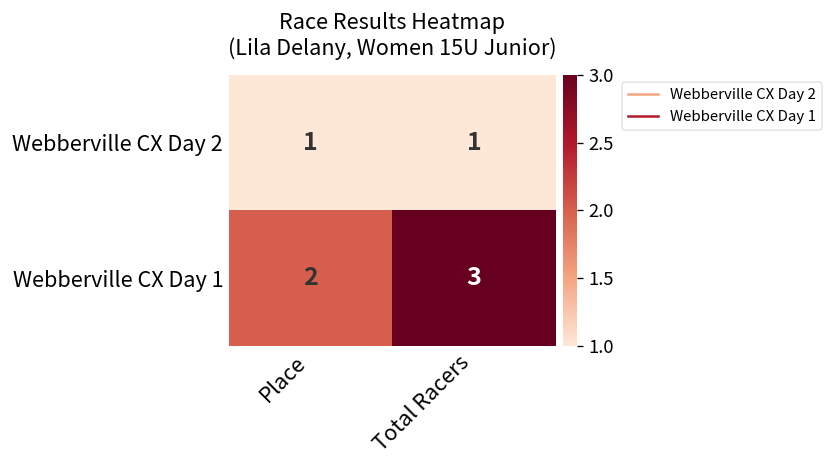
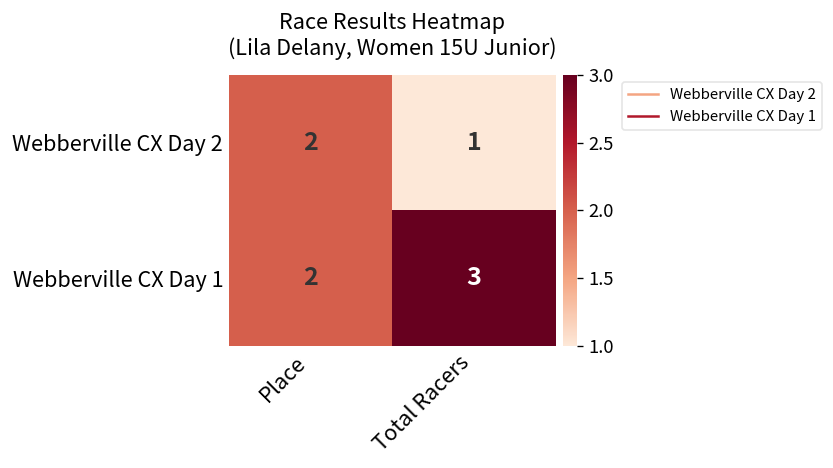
  {
    "Webberville CX Day 2": {
-     "Place": 1,
+     "Place": 2,
      "Total Racers": 1
    },
    "Webberville CX Day 1": {
      "Place": 2,
      "Total Racers": 3
    }
  }
